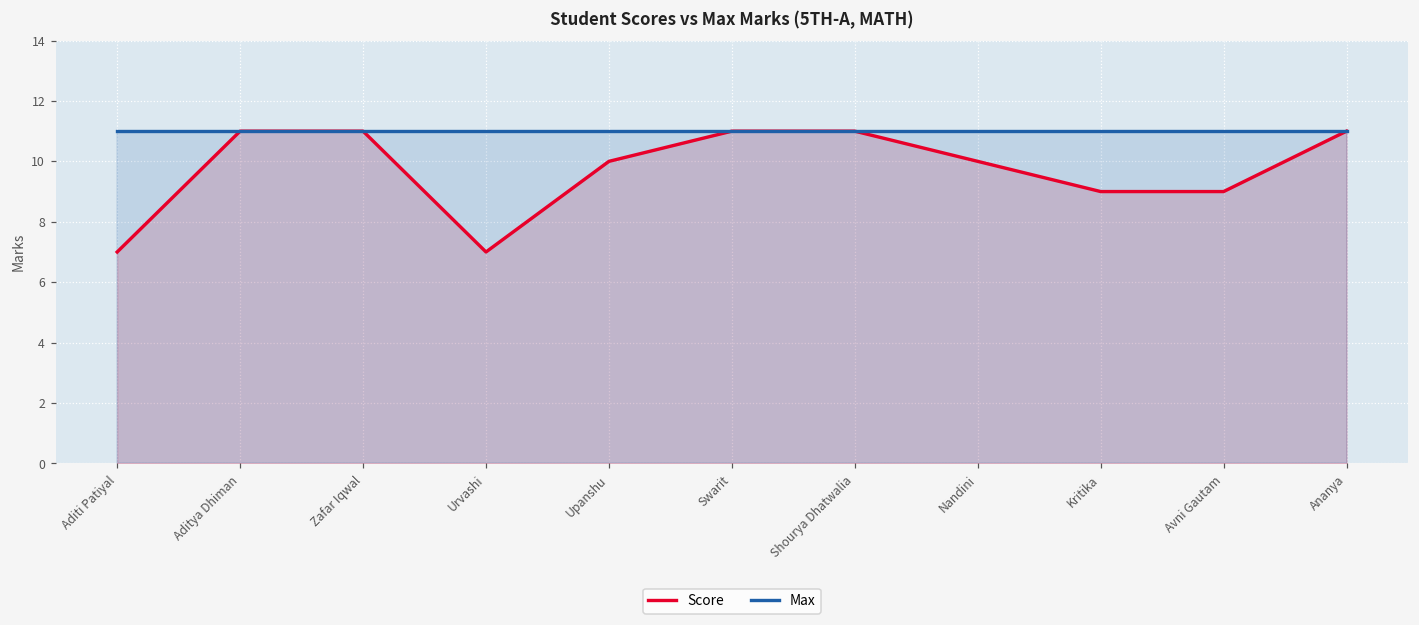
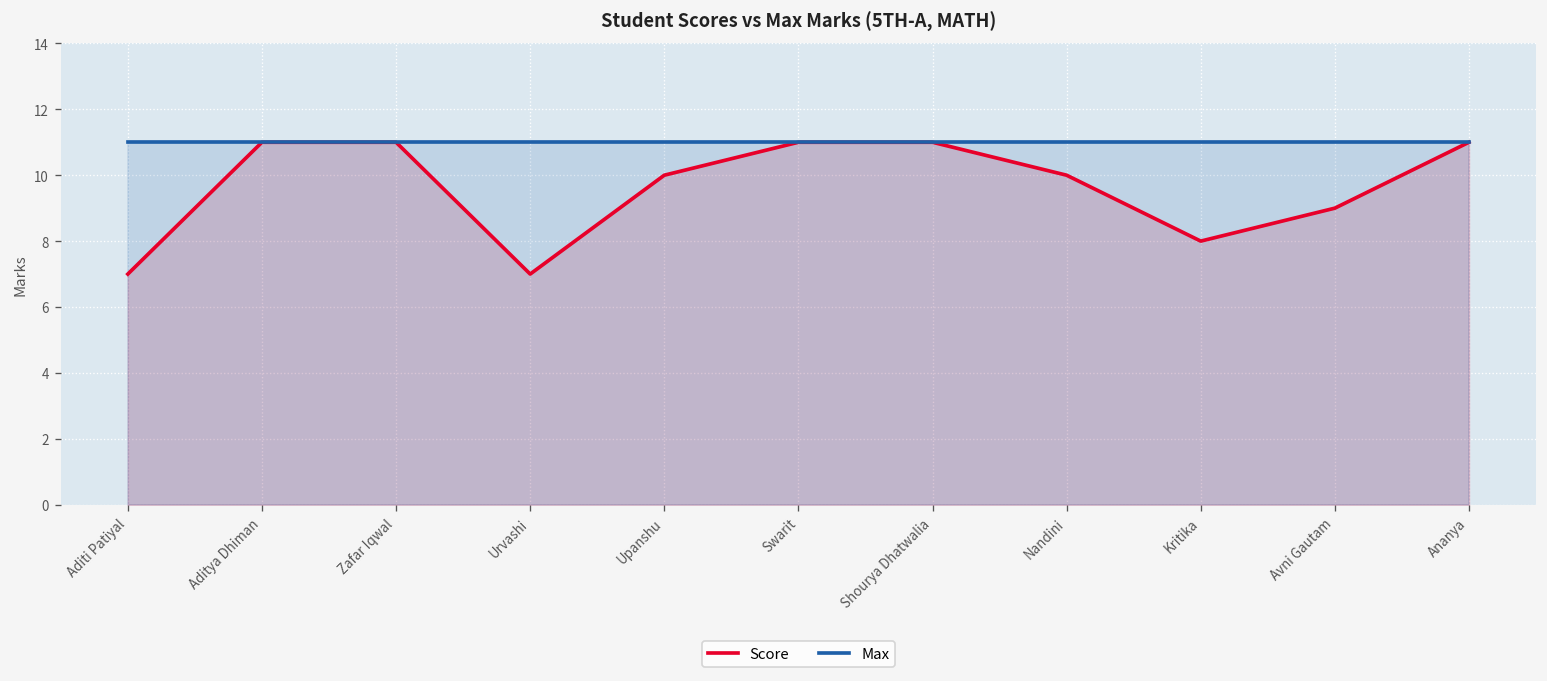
  {
    "Score": {
      "Aditi Patiyal": 7,
      "Urvashi": 7,
      "Upanshu": 10,
      "Nandini": 10,
-     "Kritika": 9,
+     "Kritika": 8,
      "Avni Gautam": 9
    },
    "Max": {
      "Aditi Patiyal": 11,
      "Urvashi": 11,
      "Upanshu": 11,
      "Nandini": 11,
      "Kritika": 11,
      "Avni Gautam": 11
    }
  }
